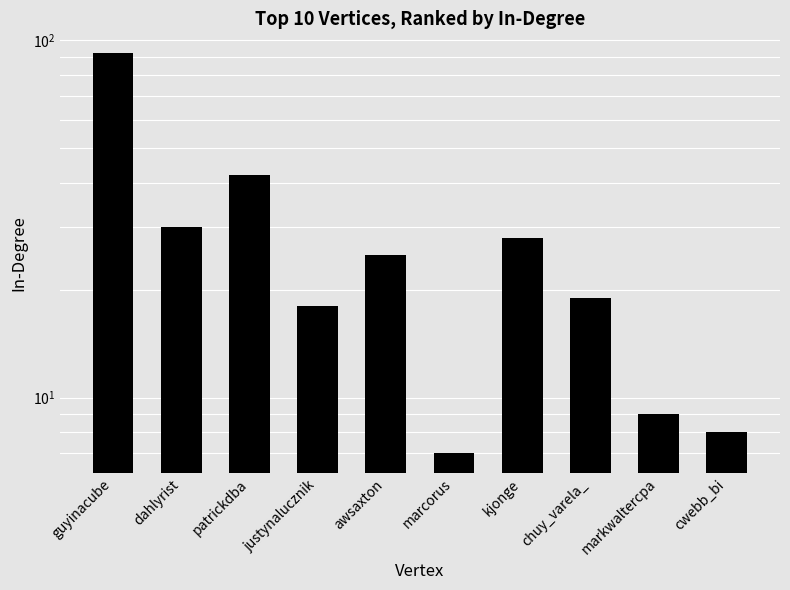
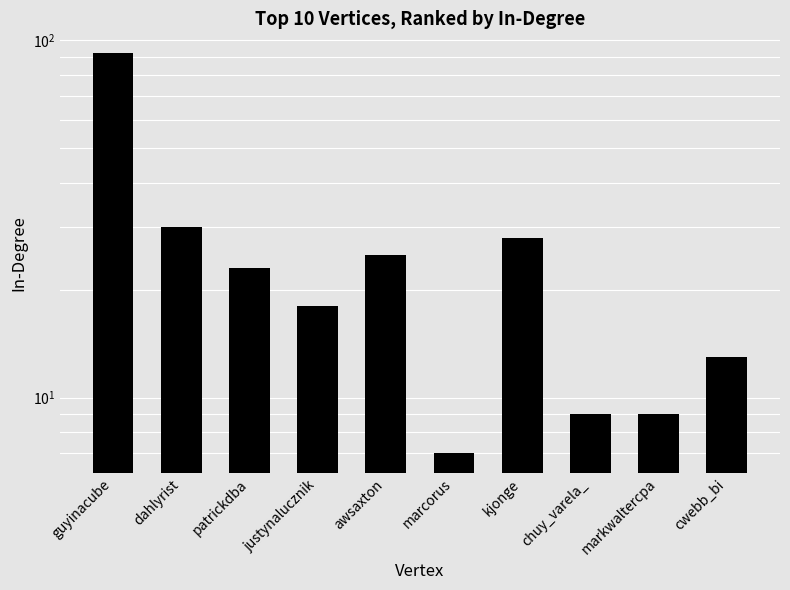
  {
    "guyinacube": 92,
    "dahlyrist": 30,
-   "patrickdba": 42,
+   "patrickdba": 23,
    "justynalucznik": 18,
    "awsaxton": 25,
    "marcorus": 7,
    "kjonge": 28,
-   "chuy_varela_": 19,
+   "chuy_varela_": 9,
    "markwaltercpa": 9,
-   "cwebb_bi": 8
+   "cwebb_bi": 13
  }
